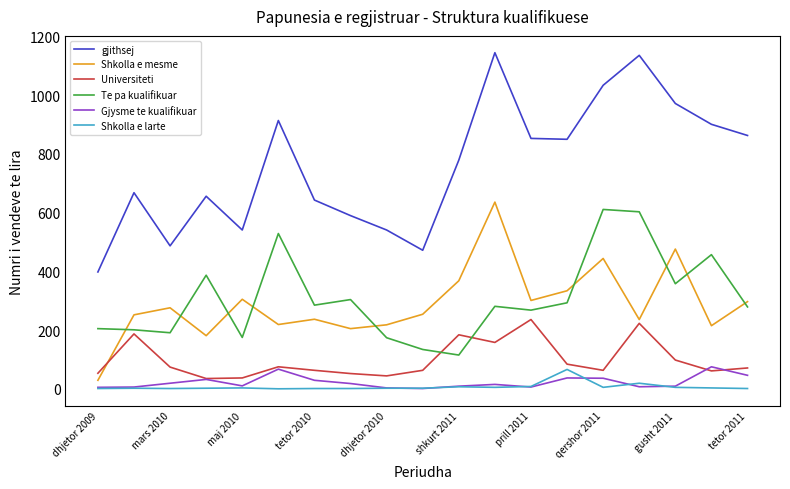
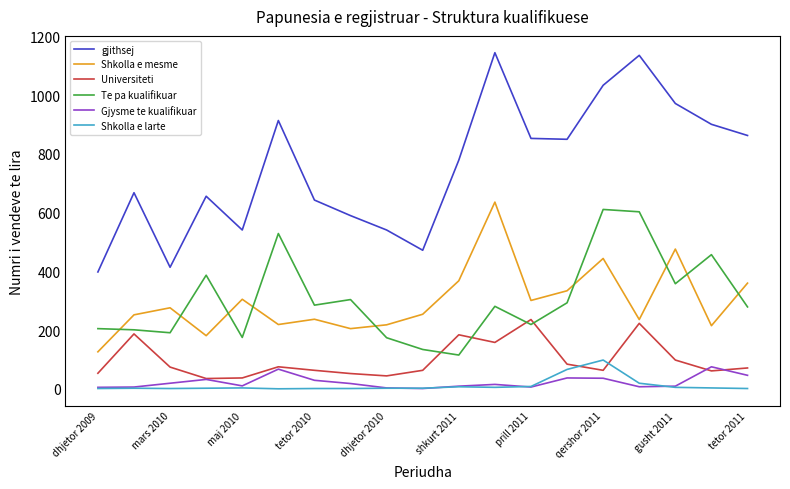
  {
    "gjithsej": {
      "dhjetor 2009": 400,
-     "mars 2010": 490,
+     "mars 2010": 410,
      "maj 2010": 540,
      "tetor 2010": 640,
      "dhjetor 2010": 540,
      "shkurt 2011": 780,
      "prill 2011": 850,
      "qershor 2011": 1030,
      "gusht 2011": 970,
      "tetor 2011": 860
    },
    "Shkolla e mesme": {
-     "dhjetor 2009": 30,
+     "dhjetor 2009": 130,
      "mars 2010": 280,
      "maj 2010": 310,
      "tetor 2010": 240,
      "dhjetor 2010": 220,
      "shkurt 2011": 370,
      "prill 2011": 300,
      "qershor 2011": 440,
      "gusht 2011": 480,
-     "tetor 2011": 300
+     "tetor 2011": 360
    },
    "Universiteti": {
      "dhjetor 2009": 50,
      "mars 2010": 70,
      "maj 2010": 40,
      "tetor 2010": 60,
      "dhjetor 2010": 40,
      "shkurt 2011": 180,
      "prill 2011": 240,
      "qershor 2011": 60,
      "gusht 2011": 100,
      "tetor 2011": 70
    },
    "Te pa kualifikuar": {
      "dhjetor 2009": 210,
      "mars 2010": 190,
      "maj 2010": 180,
      "tetor 2010": 290,
      "dhjetor 2010": 170,
      "shkurt 2011": 120,
-     "prill 2011": 270,
+     "prill 2011": 220,
      "qershor 2011": 610,
      "gusht 2011": 360,
      "tetor 2011": 280
    },
    "Gjysme te kualifikuar": {
      "mars 2010": 20,
      "tetor 2010": 30,
      "qershor 2011": 40,
      "tetor 2011": 50
    },
    "Shkolla e larte": {
      "mars 2010": 0,
      "tetor 2010": 0,
-     "qershor 2011": 10,
+     "qershor 2011": 100,
      "tetor 2011": 0
    }
  }
